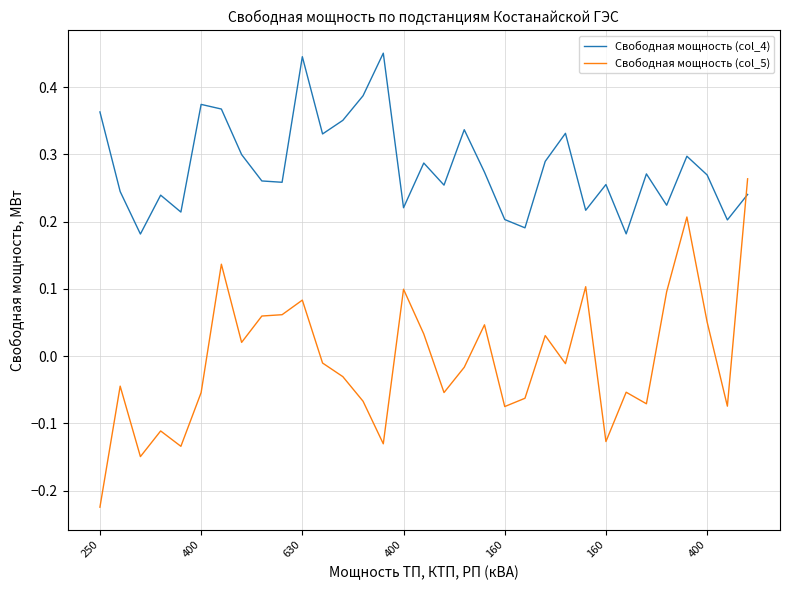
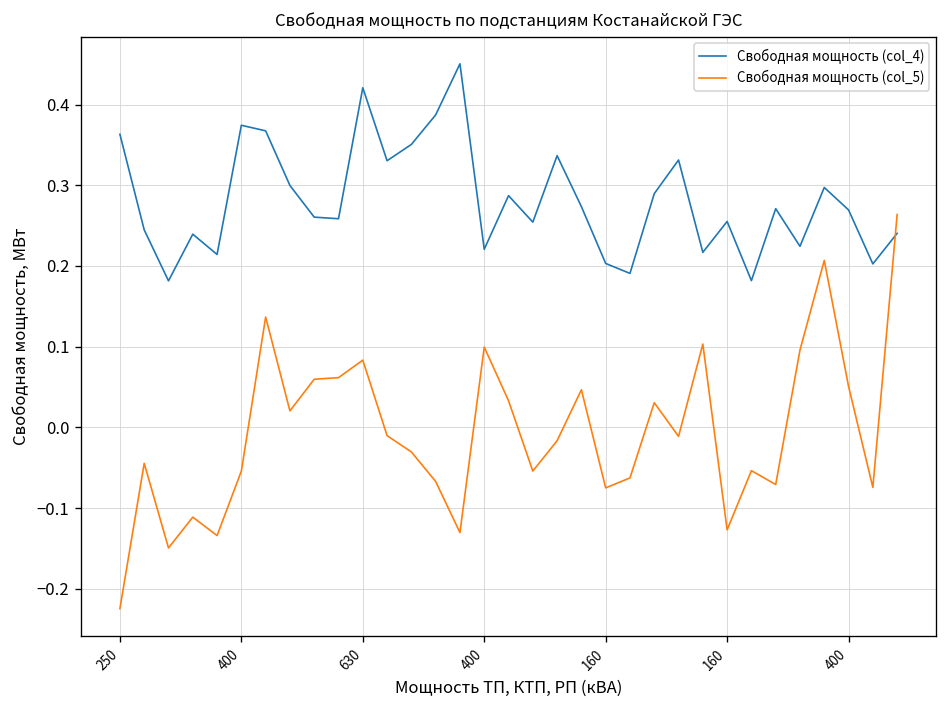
  {
    "Свободная мощность (col_4)": {
      "250": 0.36,
-     "630": 0.45
+     "630": 0.42
    },
    "Свободная мощность (col_5)": {
      "250": -0.22,
      "630": 0.08
    }
  }
